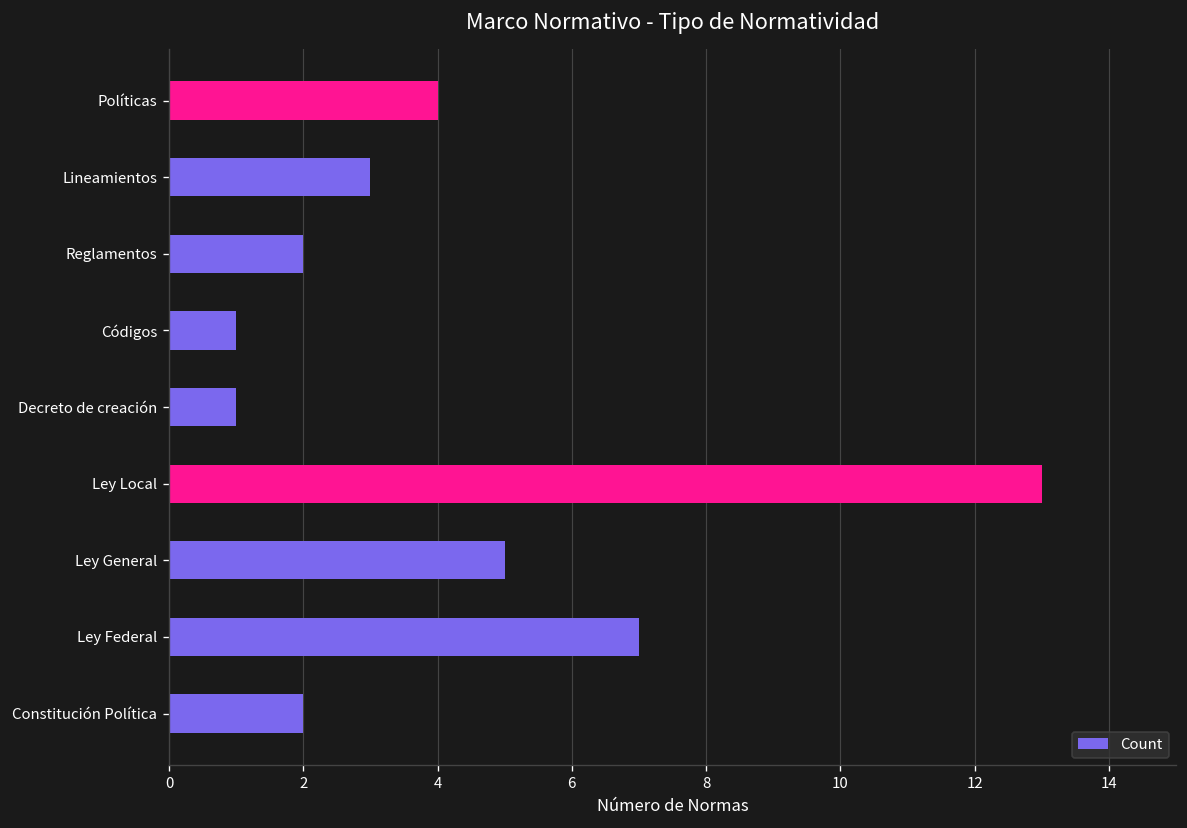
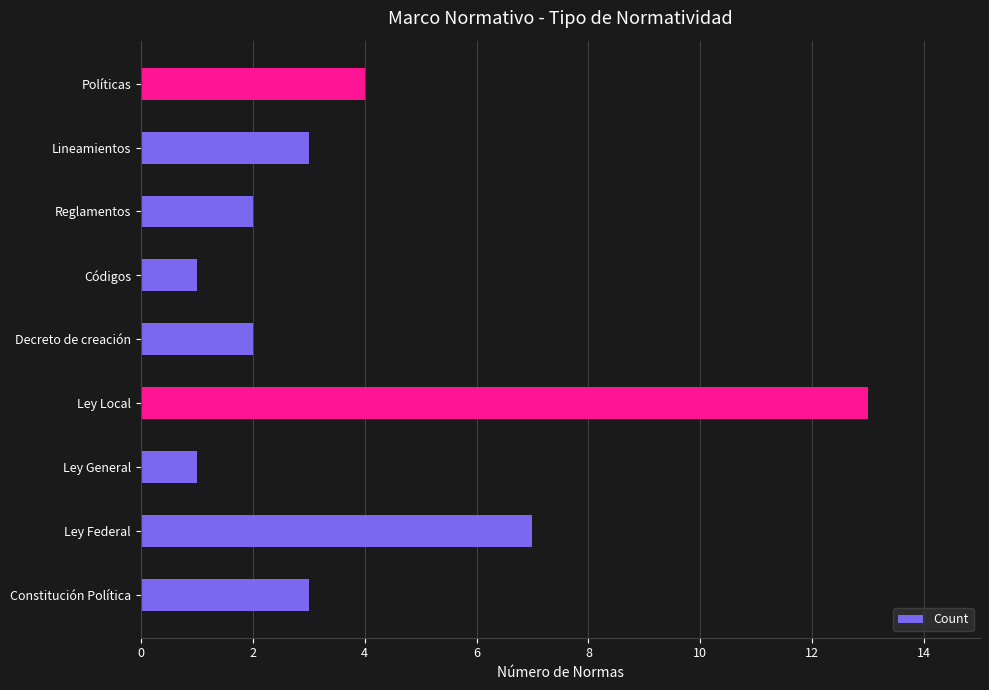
  {
    "Políticas": 4,
    "Lineamientos": 3,
    "Reglamentos": 2,
    "Códigos": 1,
-   "Decreto de creación": 1,
+   "Decreto de creación": 2,
    "Ley Local": 13,
-   "Ley General": 5,
+   "Ley General": 1,
    "Ley Federal": 7,
-   "Constitución Política": 2
+   "Constitución Política": 3
  }
